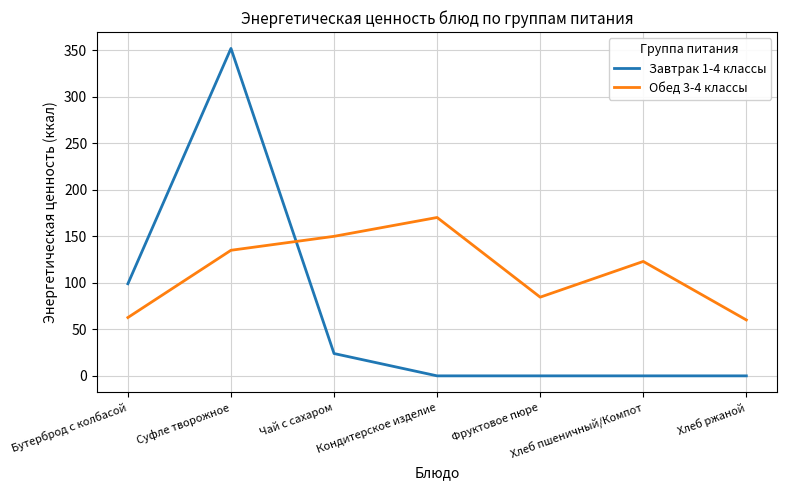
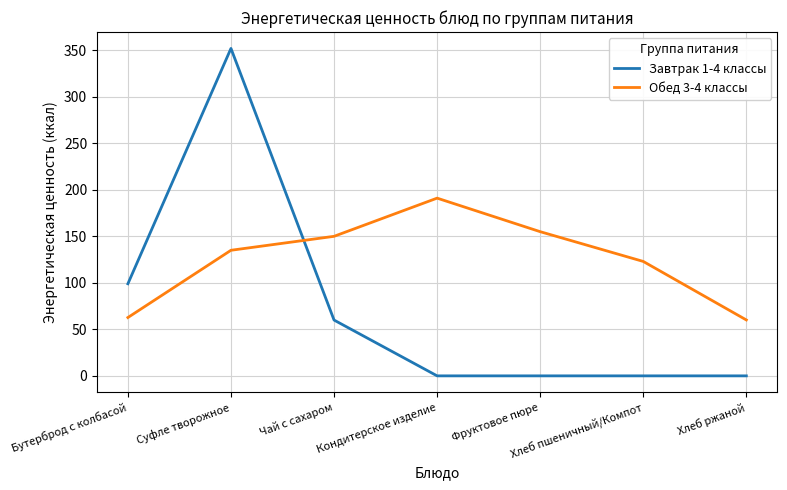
  {
    "Завтрак 1-4 классы": {
      "Бутерброд с колбасой": 100,
      "Суфле творожное": 350,
-     "Чай с сахаром": 20,
+     "Чай с сахаром": 60,
      "Кондитерское изделие": 0,
      "Фруктовое пюре": 0,
      "Хлеб пшеничный/Компот": 0,
      "Хлеб ржаной": 0
    },
    "Обед 3-4 классы": {
      "Бутерброд с колбасой": 60,
      "Суфле творожное": 140,
      "Чай с сахаром": 150,
-     "Кондитерское изделие": 170,
-     "Фруктовое пюре": 80,
+     "Кондитерское изделие": 190,
+     "Фруктовое пюре": 160,
      "Хлеб пшеничный/Компот": 120,
      "Хлеб ржаной": 60
    }
  }
